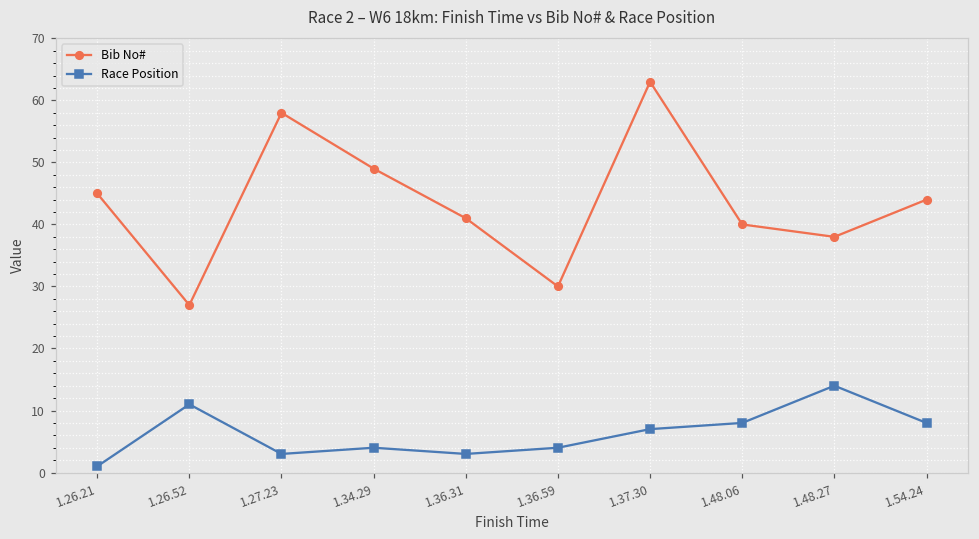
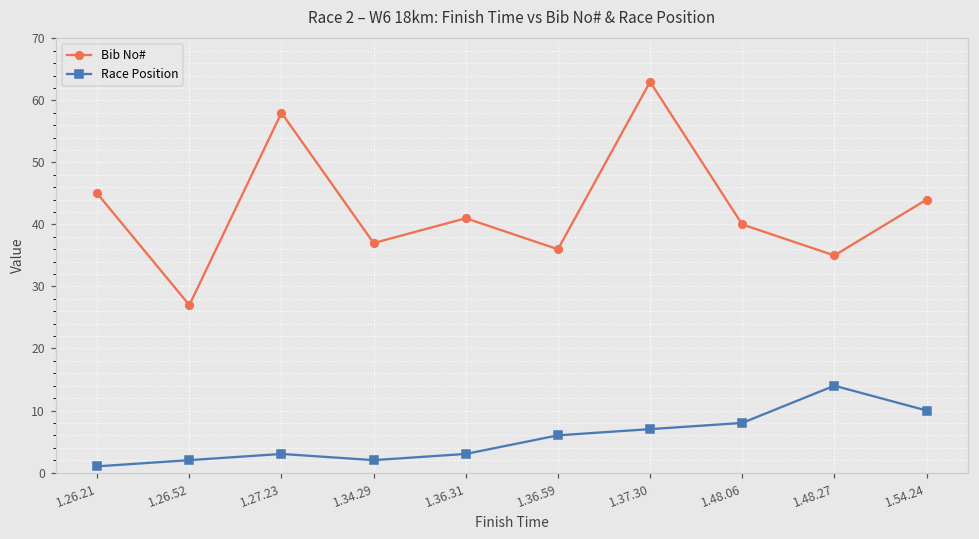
  {
    "Bib No#": {
      "1.26.21": 45,
      "1.26.52": 27,
      "1.27.23": 58,
-     "1.34.29": 49,
+     "1.34.29": 37,
      "1.36.31": 41,
-     "1.36.59": 30,
+     "1.36.59": 36,
      "1.37.30": 63,
      "1.48.06": 40,
-     "1.48.27": 38,
+     "1.48.27": 35,
      "1.54.24": 44
    },
    "Race Position": {
      "1.26.21": 1,
-     "1.26.52": 11,
+     "1.26.52": 2,
      "1.27.23": 3,
-     "1.34.29": 4,
+     "1.34.29": 2,
      "1.36.31": 3,
-     "1.36.59": 4,
+     "1.36.59": 6,
      "1.37.30": 7,
      "1.48.06": 8,
      "1.48.27": 14,
-     "1.54.24": 8
+     "1.54.24": 10
    }
  }
